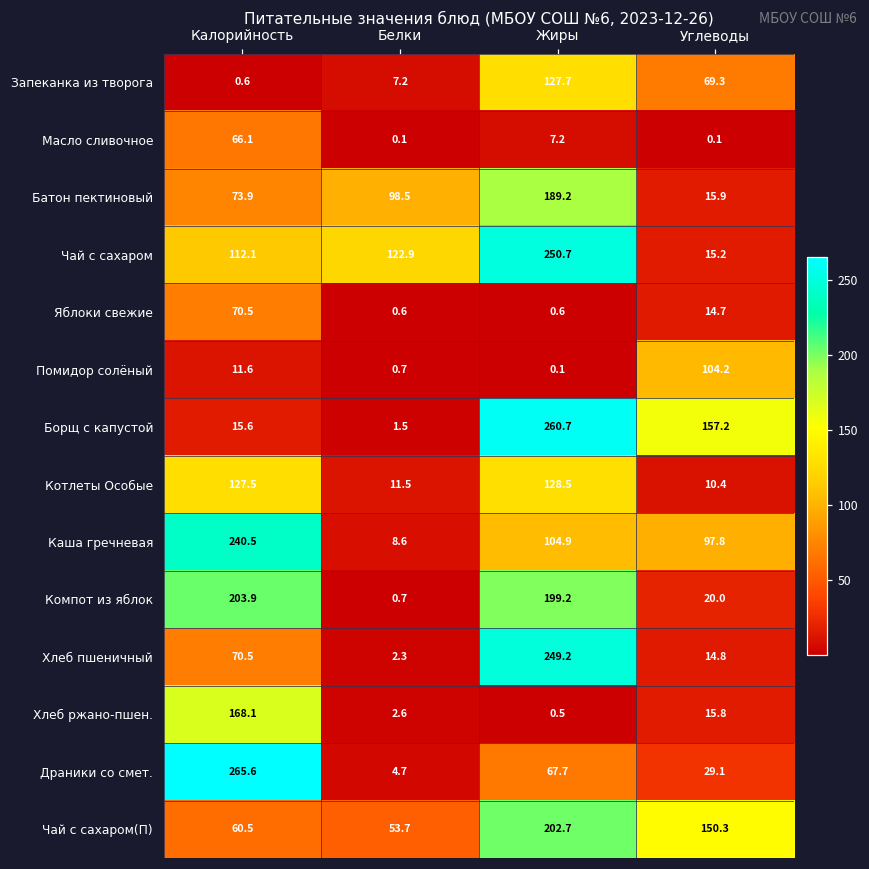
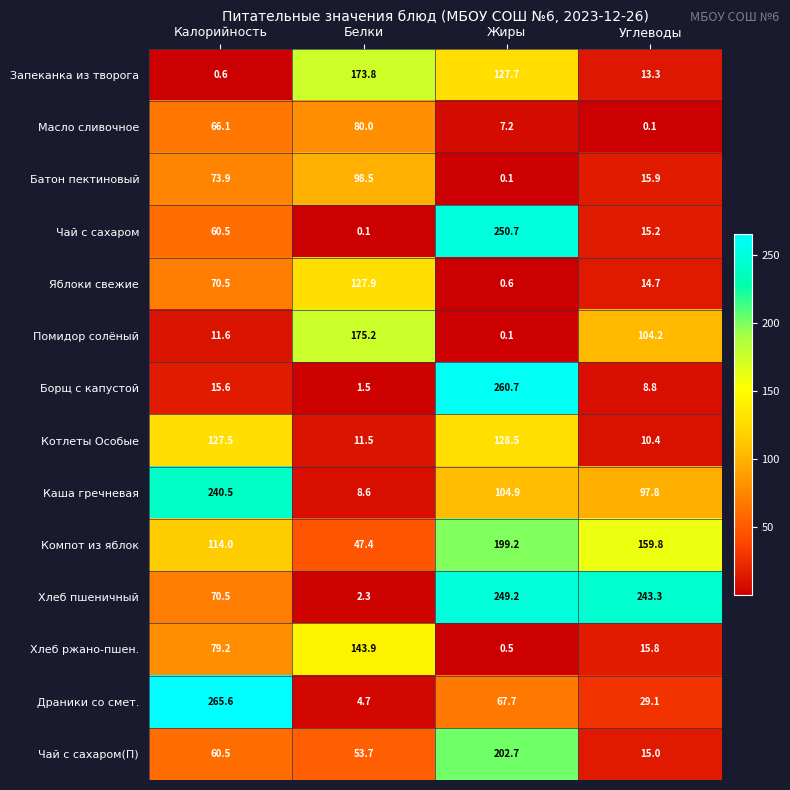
  {
    "Запеканка из творога": {
      "Калорийность": 0.6,
-     "Белки": 7.2,
+     "Белки": 173.8,
      "Жиры": 127.7,
-     "Углеводы": 69.3
+     "Углеводы": 13.3
    },
    "Масло сливочное": {
      "Калорийность": 66.1,
-     "Белки": 0.1,
+     "Белки": 80.0,
      "Жиры": 7.2,
      "Углеводы": 0.1
    },
    "Батон пектиновый": {
      "Калорийность": 73.9,
      "Белки": 98.5,
-     "Жиры": 189.2,
+     "Жиры": 0.1,
      "Углеводы": 15.9
    },
    "Чай с сахаром": {
-     "Калорийность": 112.1,
-     "Белки": 122.9,
+     "Калорийность": 60.5,
+     "Белки": 0.1,
      "Жиры": 250.7,
      "Углеводы": 15.2
    },
    "Яблоки свежие": {
      "Калорийность": 70.5,
-     "Белки": 0.6,
+     "Белки": 127.9,
      "Жиры": 0.6,
      "Углеводы": 14.7
    },
    "Помидор солёный": {
      "Калорийность": 11.6,
-     "Белки": 0.7,
+     "Белки": 175.2,
      "Жиры": 0.1,
      "Углеводы": 104.2
    },
    "Борщ с капустой": {
      "Калорийность": 15.6,
      "Белки": 1.5,
      "Жиры": 260.7,
-     "Углеводы": 157.2
+     "Углеводы": 8.8
    },
    "Котлеты Особые": {
      "Калорийность": 127.5,
      "Белки": 11.5,
      "Жиры": 128.5,
      "Углеводы": 10.4
    },
    "Каша гречневая": {
      "Калорийность": 240.5,
      "Белки": 8.6,
      "Жиры": 104.9,
      "Углеводы": 97.8
    },
    "Компот из яблок": {
-     "Калорийность": 203.9,
-     "Белки": 0.7,
+     "Калорийность": 114.0,
+     "Белки": 47.4,
      "Жиры": 199.2,
-     "Углеводы": 20.0
+     "Углеводы": 159.8
    },
    "Хлеб пшеничный": {
      "Калорийность": 70.5,
      "Белки": 2.3,
      "Жиры": 249.2,
-     "Углеводы": 14.8
+     "Углеводы": 243.3
    },
    "Хлеб ржано-пшен.": {
-     "Калорийность": 168.1,
-     "Белки": 2.6,
+     "Калорийность": 79.2,
+     "Белки": 143.9,
      "Жиры": 0.5,
      "Углеводы": 15.8
    },
    "Драники со смет.": {
      "Калорийность": 265.6,
      "Белки": 4.7,
      "Жиры": 67.7,
      "Углеводы": 29.1
    },
    "Чай с сахаром(П)": {
      "Калорийность": 60.5,
      "Белки": 53.7,
      "Жиры": 202.7,
-     "Углеводы": 150.3
+     "Углеводы": 15.0
    }
  }
